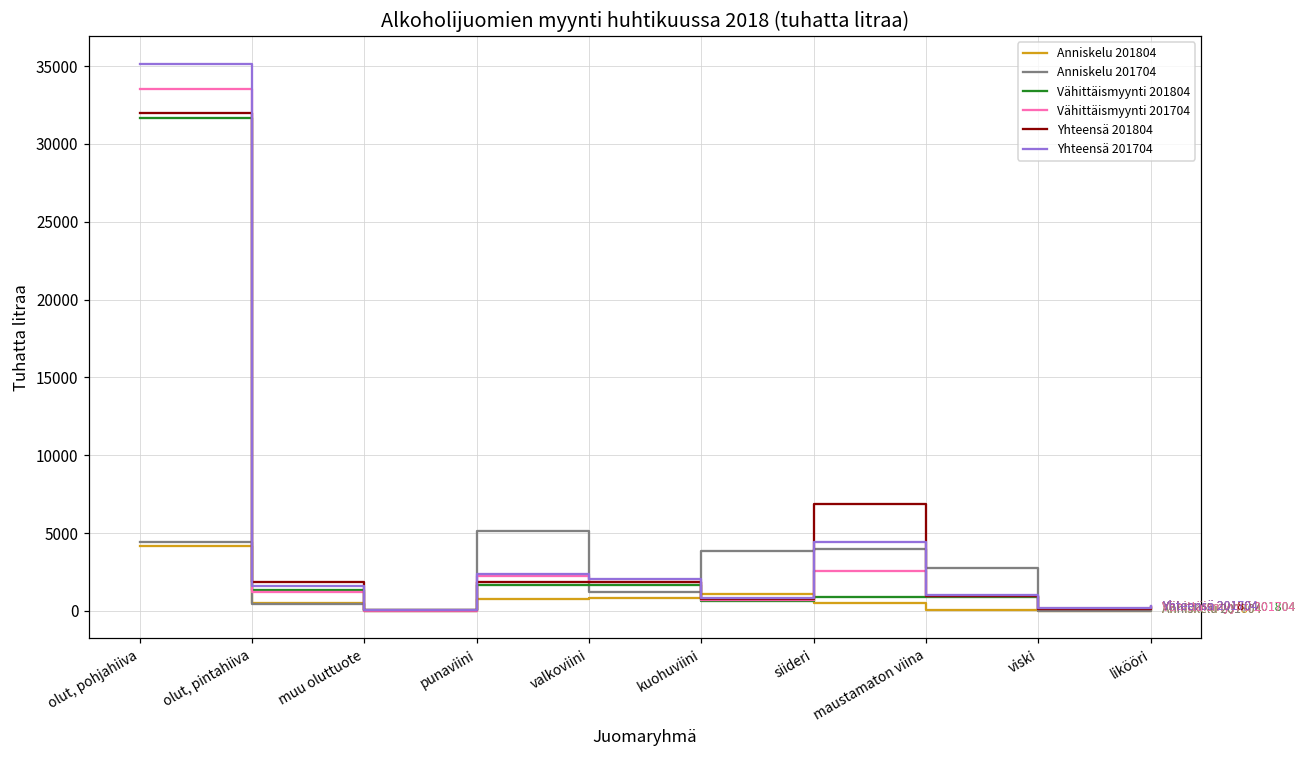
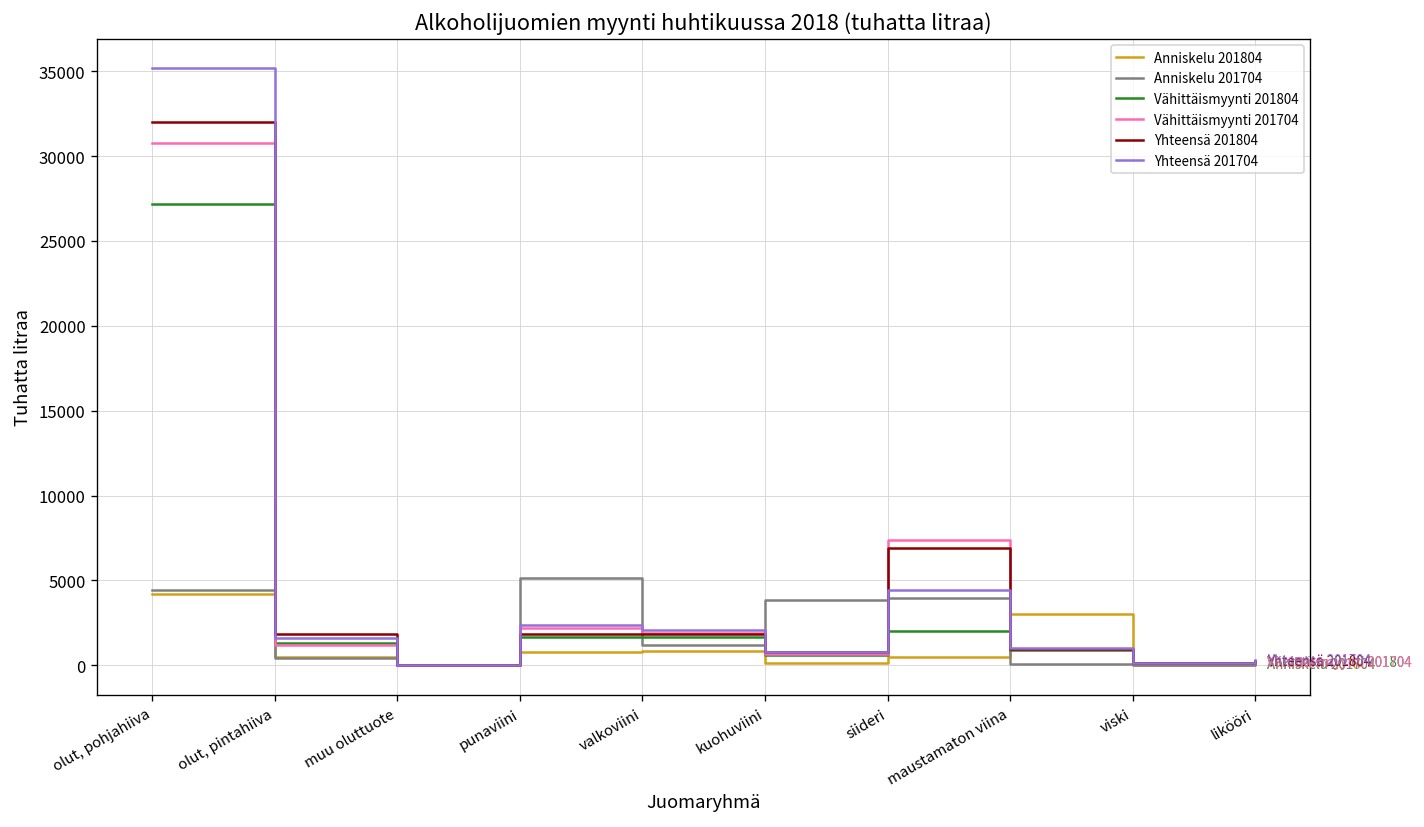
  {
    "Anniskelu 201804": {
      "olut, pohjahiiva": 4200,
      "punaviini": 800,
      "valkoviini": 900,
-     "kuohuviini": 1100,
+     "kuohuviini": 100,
      "siideri": 500,
-     "maustamaton viina": 100
+     "maustamaton viina": 3000
    },
    "Anniskelu 201704": {
      "olut, pohjahiiva": 4400,
      "punaviini": 5200,
      "valkoviini": 1200,
      "kuohuviini": 3900,
      "siideri": 3900,
-     "maustamaton viina": 2700
+     "maustamaton viina": 100
    },
    "Vähittäismyynti 201804": {
-     "olut, pohjahiiva": 31700,
+     "olut, pohjahiiva": 27200,
      "punaviini": 1700,
      "valkoviini": 1600,
-     "siideri": 900
+     "siideri": 2000
    },
    "Vähittäismyynti 201704": {
-     "olut, pohjahiiva": 33600,
-     "siideri": 2500
+     "olut, pohjahiiva": 30700,
+     "siideri": 7400
    },
    "Yhteensä 201804": {
      "olut, pohjahiiva": 32000,
      "olut, pintahiiva": 1800,
      "punaviini": 1900,
      "siideri": 6900
    },
    "Yhteensä 201704": {
      "olut, pohjahiiva": 35200,
      "olut, pintahiiva": 1600,
      "valkoviini": 2100,
      "siideri": 4400
    }
  }
